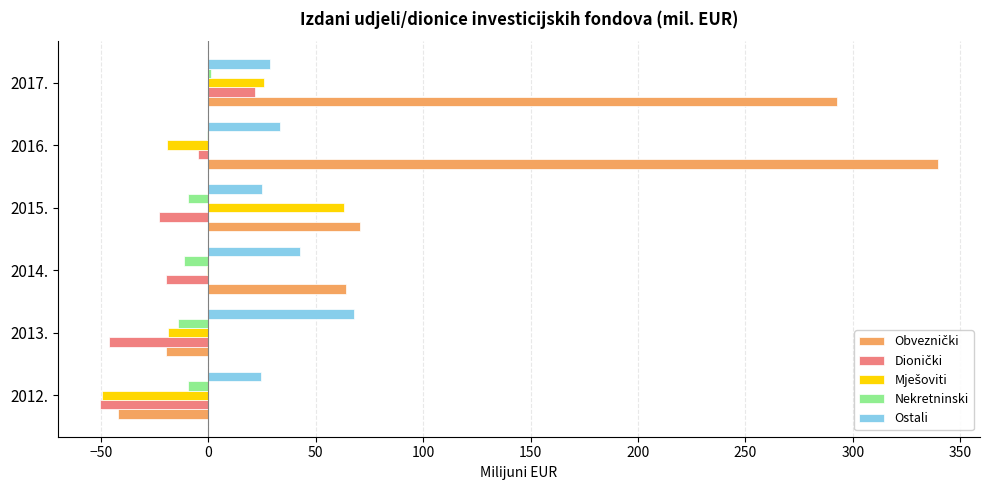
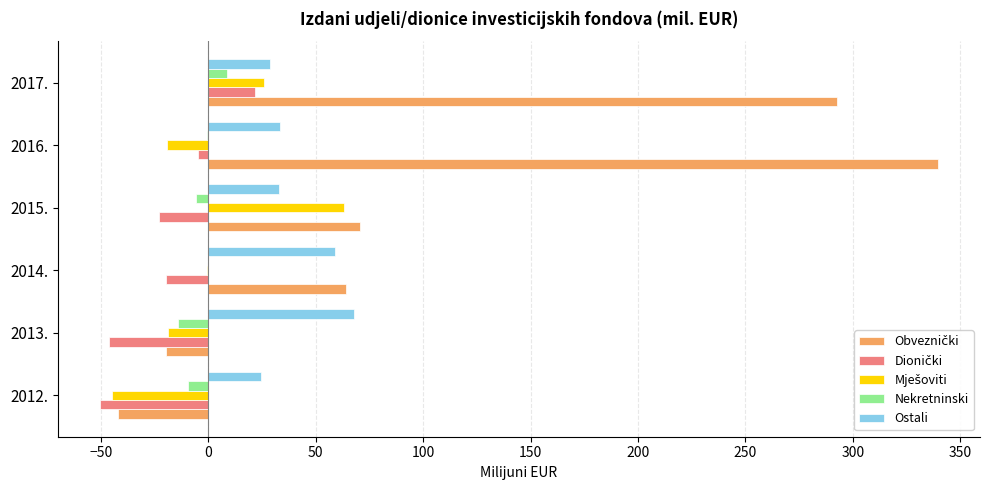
  {
    "Mješoviti": {
      "2017.": 26,
      "2016.": -19,
      "2015.": 63,
      "2013.": -19,
-     "2012.": -50
+     "2012.": -45
    },
    "Nekretninski": {
-     "2017.": 1,
-     "2015.": -10,
-     "2014.": -11,
+     "2017.": 9,
+     "2015.": -6,
+     "2014.": 0,
      "2013.": -14,
      "2012.": -10
    },
    "Ostali": {
      "2017.": 29,
      "2016.": 33,
-     "2015.": 25,
-     "2014.": 43,
+     "2015.": 33,
+     "2014.": 59,
      "2013.": 68,
      "2012.": 24
    }
  }
